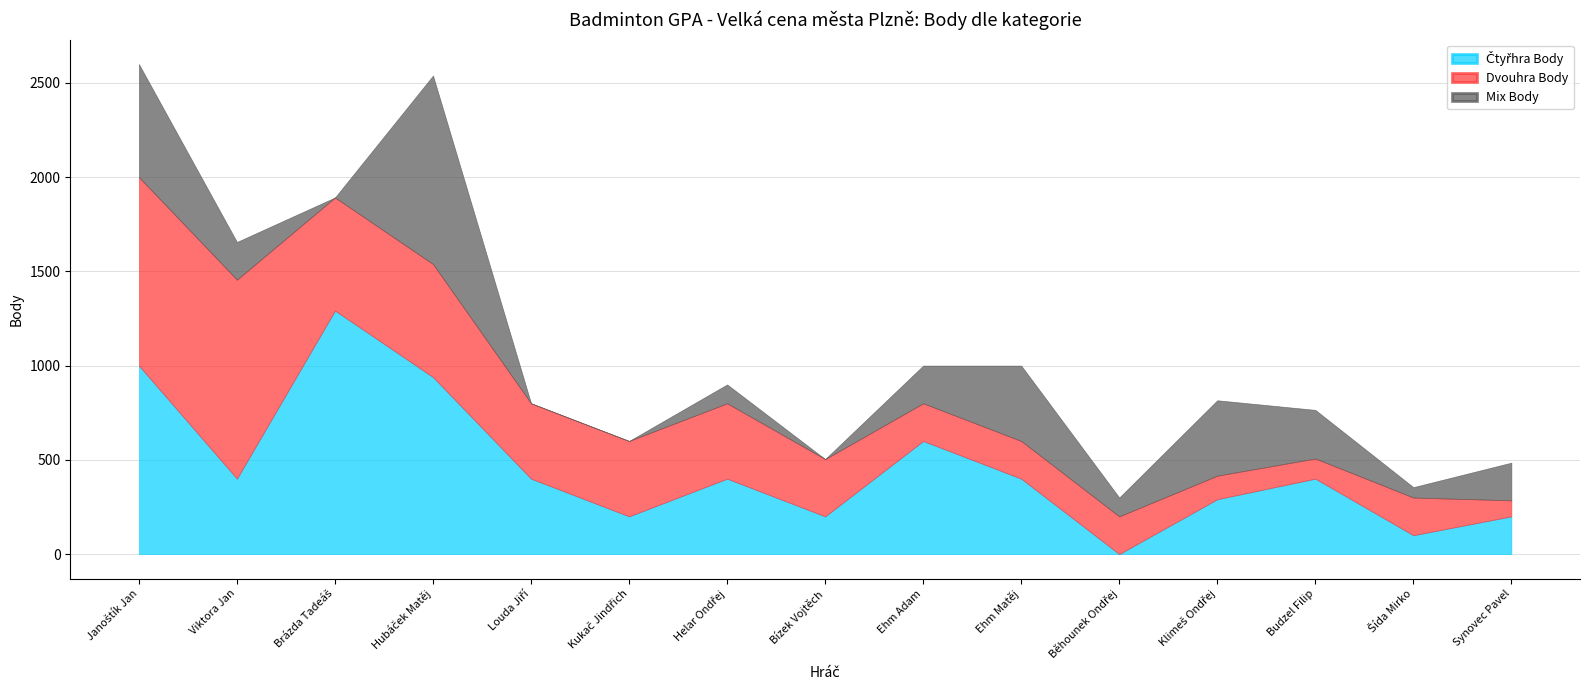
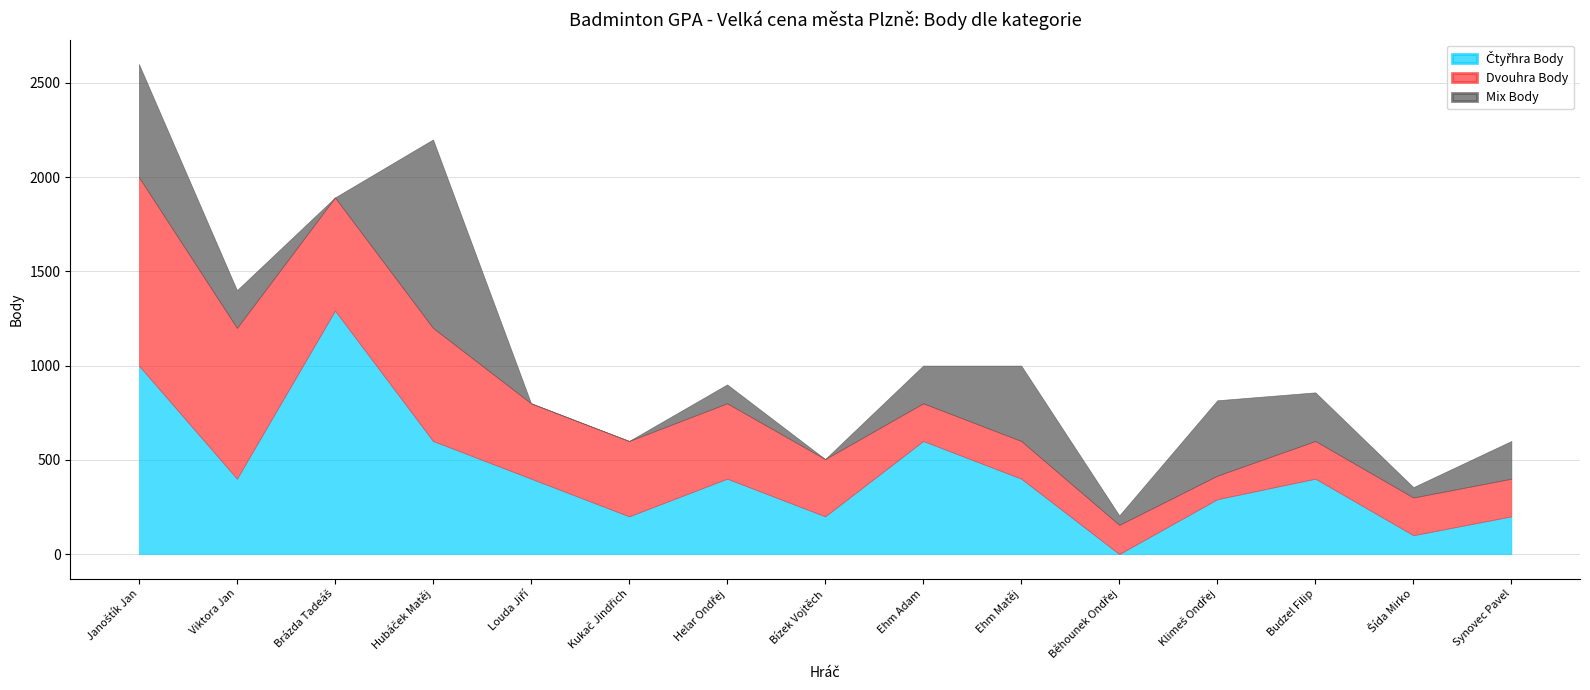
  {
    "Čtyřhra Body": {
      "Janoštík Jan": 1000,
      "Viktora Jan": 400,
      "Brázda Tadeáš": 1290,
-     "Hubáček Matěj": 940,
+     "Hubáček Matěj": 600,
      "Louda Jiří": 400,
      "Kukač Jindřich": 200,
      "Helar Ondřej": 400,
      "Bízek Vojtěch": 200,
      "Ehm Adam": 600,
      "Ehm Matěj": 400,
      "Běhounek Ondřej": 0,
      "Klimeš Ondřej": 290,
      "Budzel Filip": 400,
      "Šída Mirko": 100,
      "Synovec Pavel": 200
    },
    "Dvouhra Body": {
      "Janoštík Jan": 1000,
-     "Viktora Jan": 1060,
+     "Viktora Jan": 800,
      "Hubáček Matěj": 600,
      "Helar Ondřej": 400,
      "Ehm Adam": 200,
      "Ehm Matěj": 200,
-     "Běhounek Ondřej": 200,
+     "Běhounek Ondřej": 160,
      "Klimeš Ondřej": 130,
-     "Budzel Filip": 110,
+     "Budzel Filip": 200,
      "Šída Mirko": 200,
-     "Synovec Pavel": 90
+     "Synovec Pavel": 200
    },
    "Mix Body": {
      "Janoštík Jan": 600,
      "Viktora Jan": 200,
      "Hubáček Matěj": 1000,
      "Helar Ondřej": 100,
      "Ehm Adam": 200,
      "Ehm Matěj": 400,
-     "Běhounek Ondřej": 100,
+     "Běhounek Ondřej": 50,
      "Klimeš Ondřej": 400,
      "Budzel Filip": 260,
      "Šída Mirko": 60,
      "Synovec Pavel": 200
    }
  }
